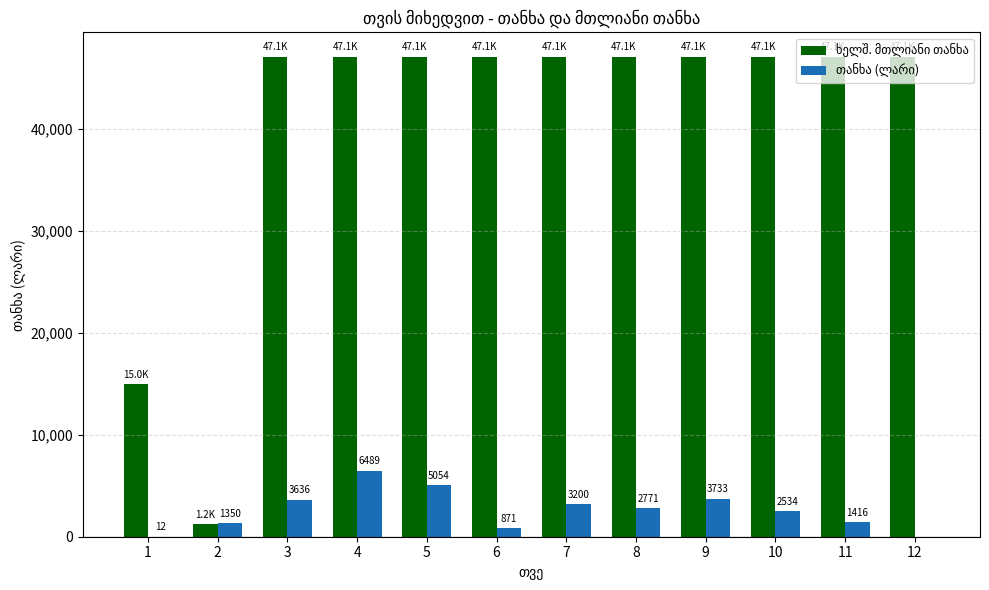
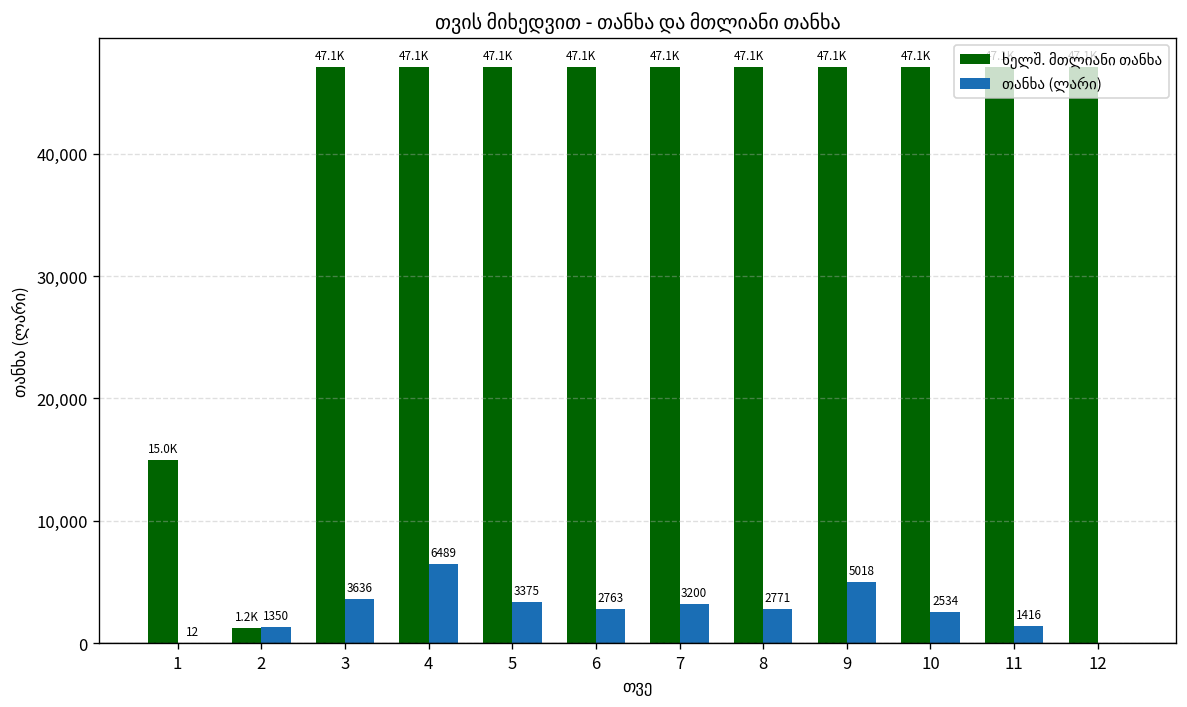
  {
    "ხელშ. მთლიანი თანხა": {
      "1": "15.0K",
      "2": "1.2K",
      "3": "47.1K",
      "4": "47.1K",
      "5": "47.1K",
      "6": "47.1K",
      "7": "47.1K",
      "8": "47.1K",
      "9": "47.1K",
      "10": "47.1K"
    },
    "თანხა (ლარი)": {
      "1": "12",
      "2": "1350",
      "3": "3636",
      "4": "6489",
-     "5": "5054",
-     "6": "871",
+     "5": "3375",
+     "6": "2763",
      "7": "3200",
      "8": "2771",
-     "9": "3733",
+     "9": "5018",
      "10": "2534",
      "11": "1416"
    }
  }
